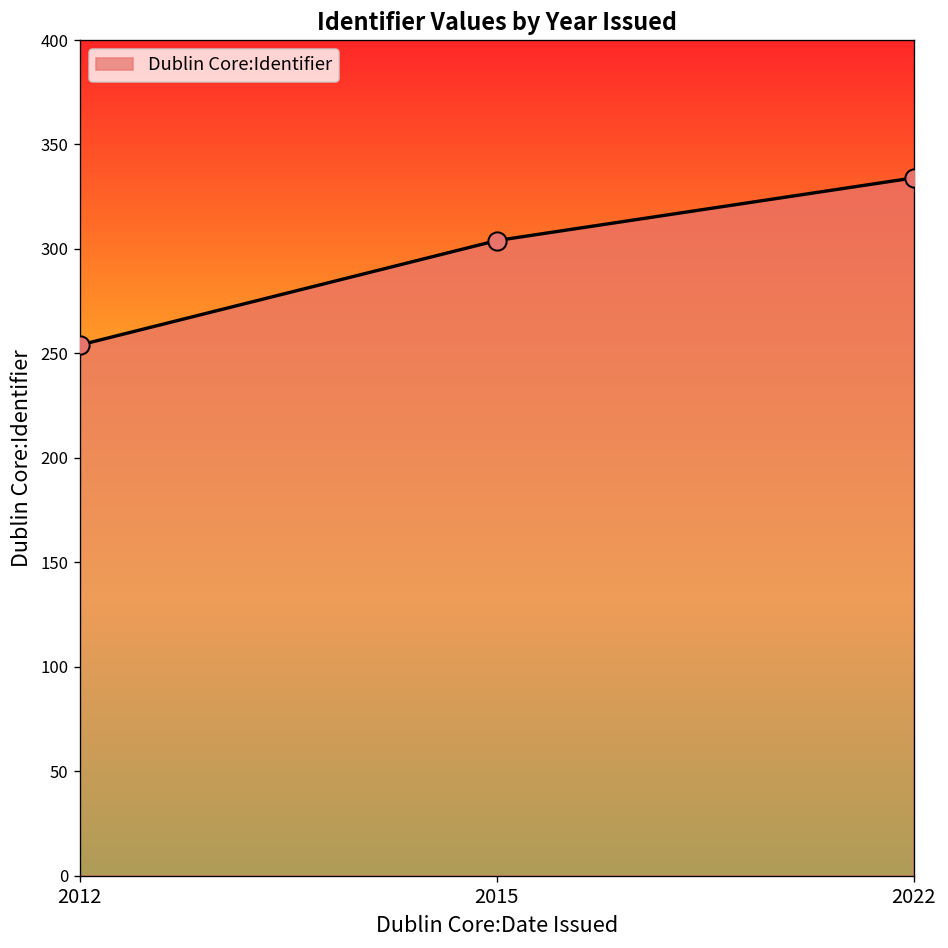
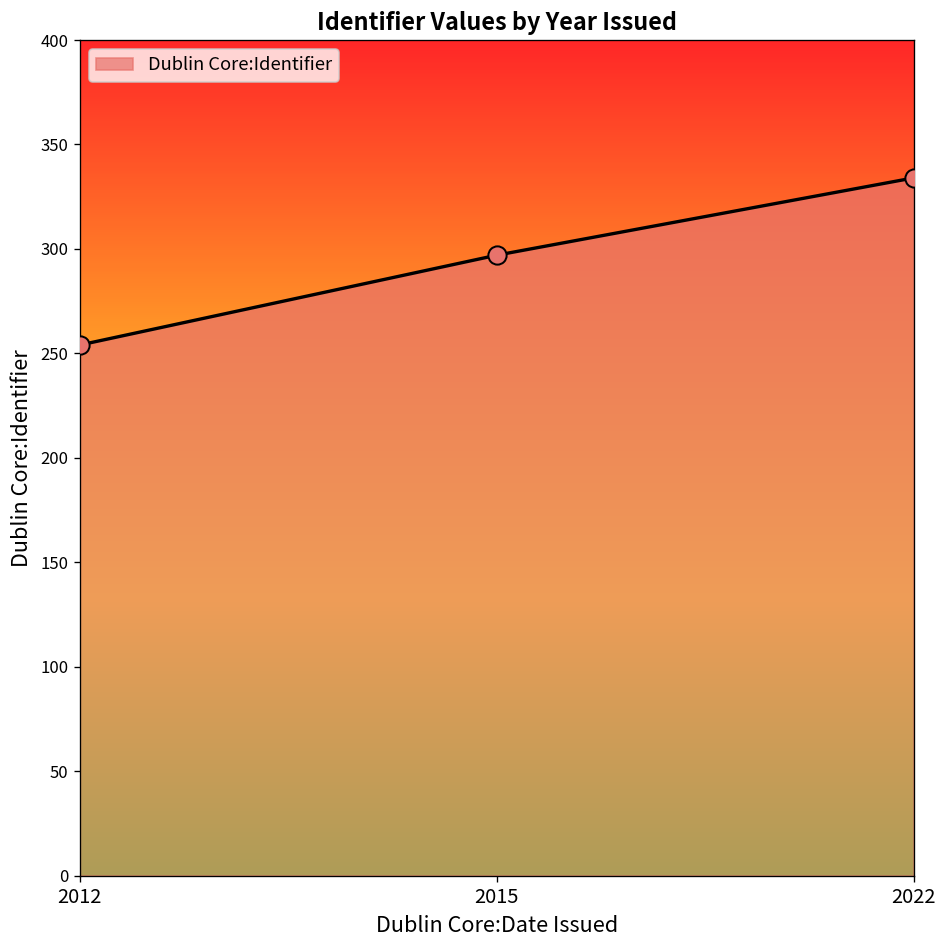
  {
    "2012": 254,
-   "2015": 304,
+   "2015": 297,
    "2022": 334
  }
